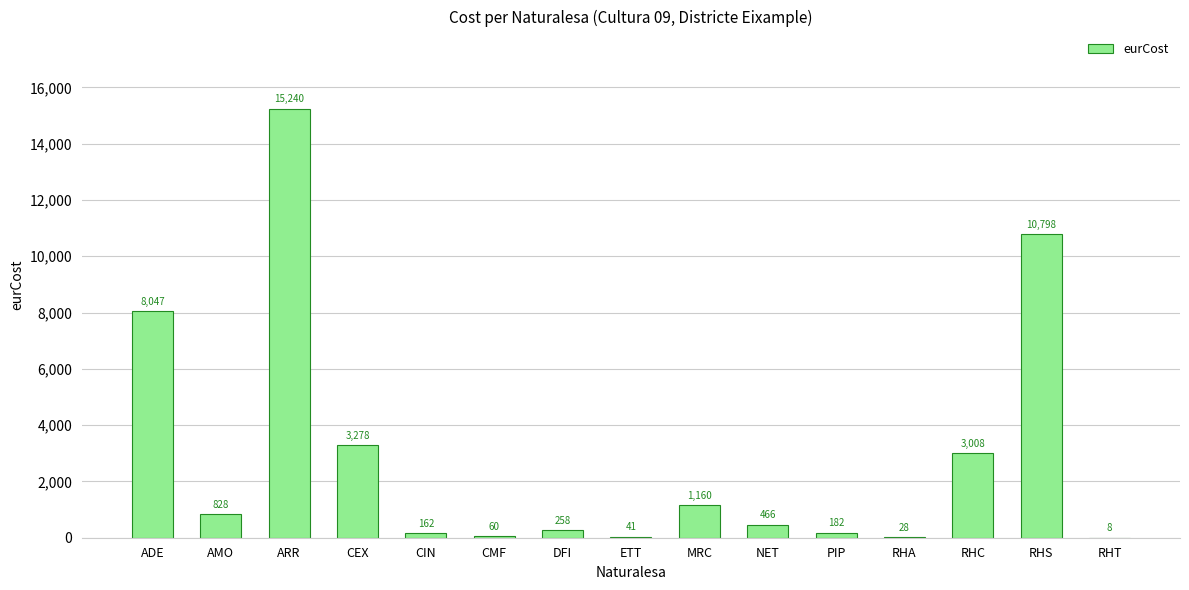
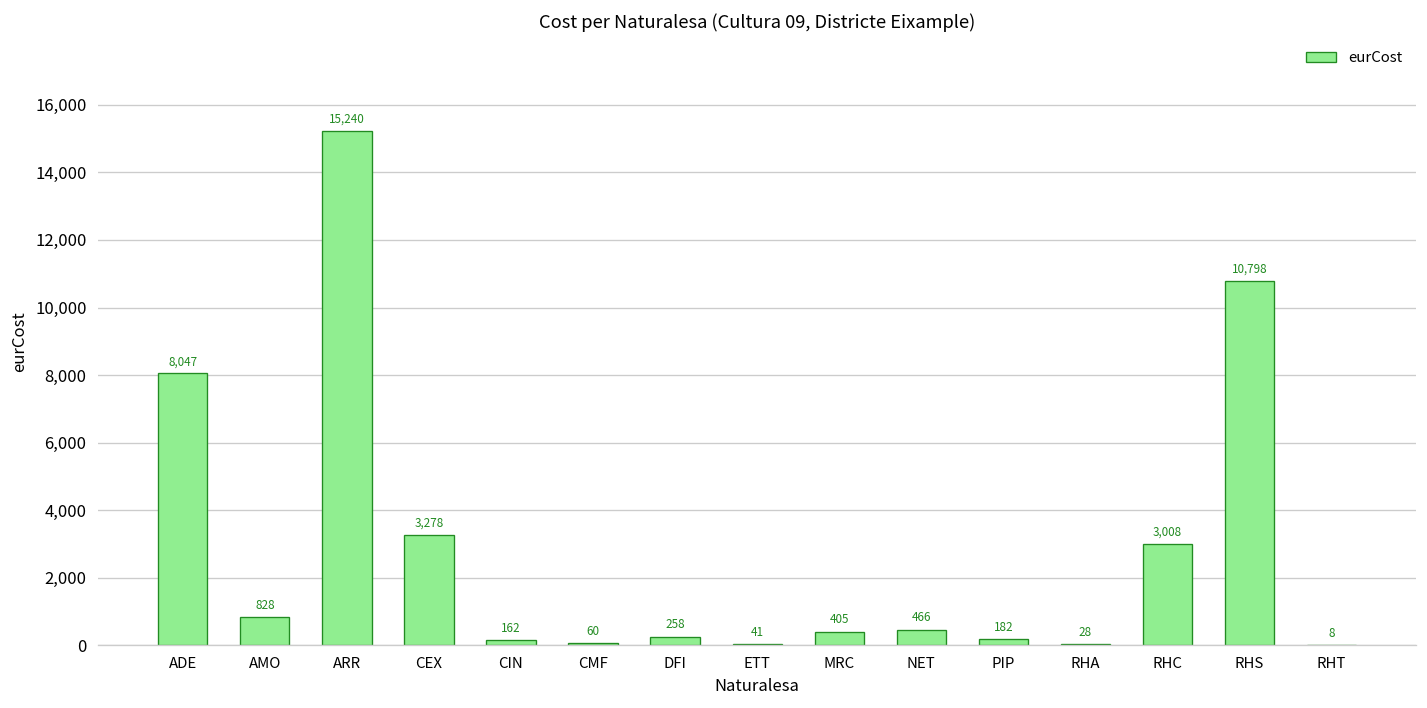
  {
    "ADE": "8,047",
    "AMO": "828",
    "ARR": "15,240",
    "CEX": "3,278",
    "CIN": "162",
    "CMF": "60",
    "DFI": "258",
    "ETT": "41",
-   "MRC": "1,160",
+   "MRC": "405",
    "NET": "466",
    "PIP": "182",
    "RHA": "28",
    "RHC": "3,008",
    "RHS": "10,798",
    "RHT": "8"
  }
